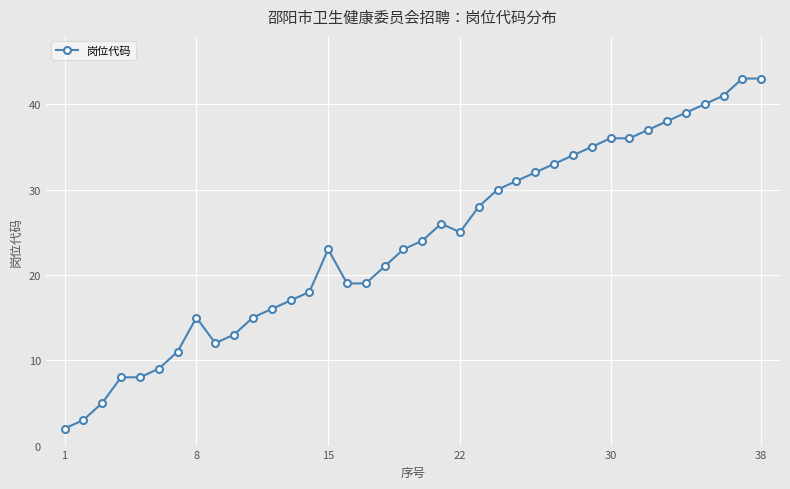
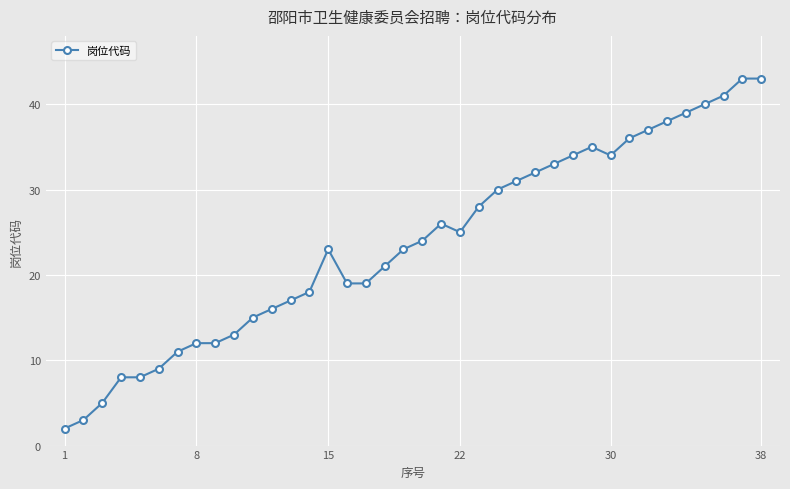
  {
    "1": 2,
-   "8": 15,
+   "8": 12,
    "15": 23,
    "22": 25,
-   "30": 36,
+   "30": 34,
    "38": 43
  }
